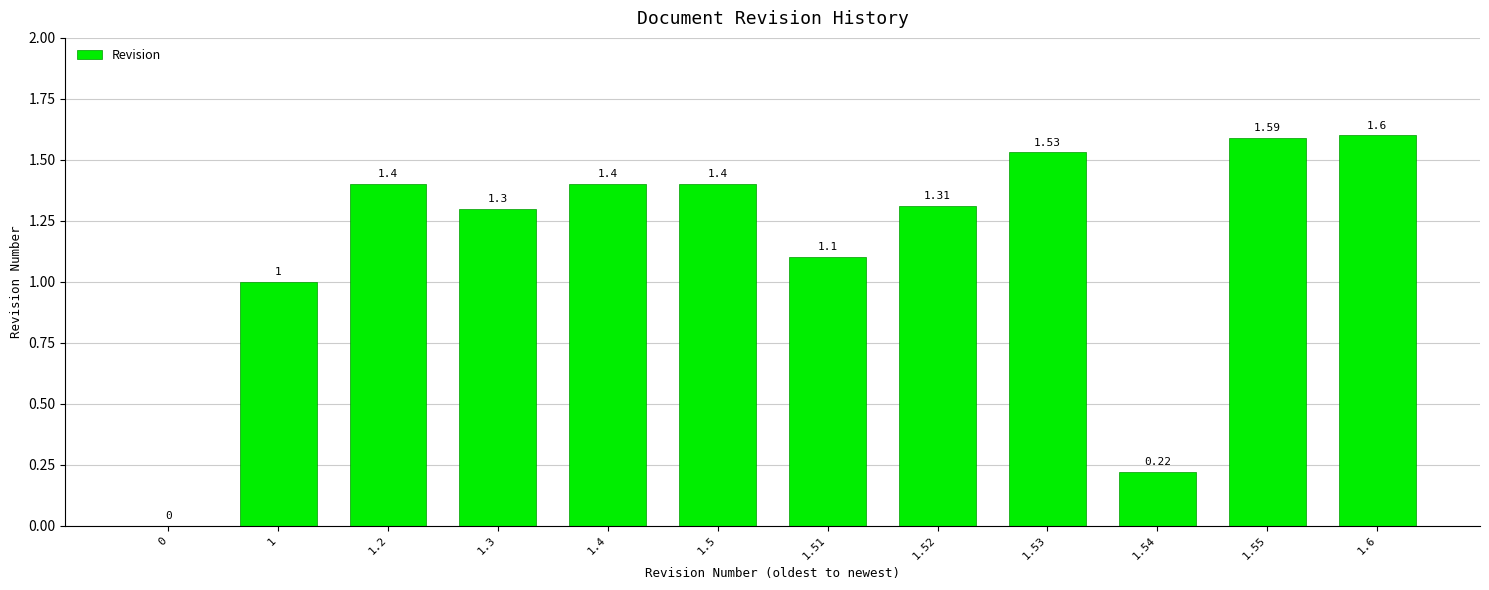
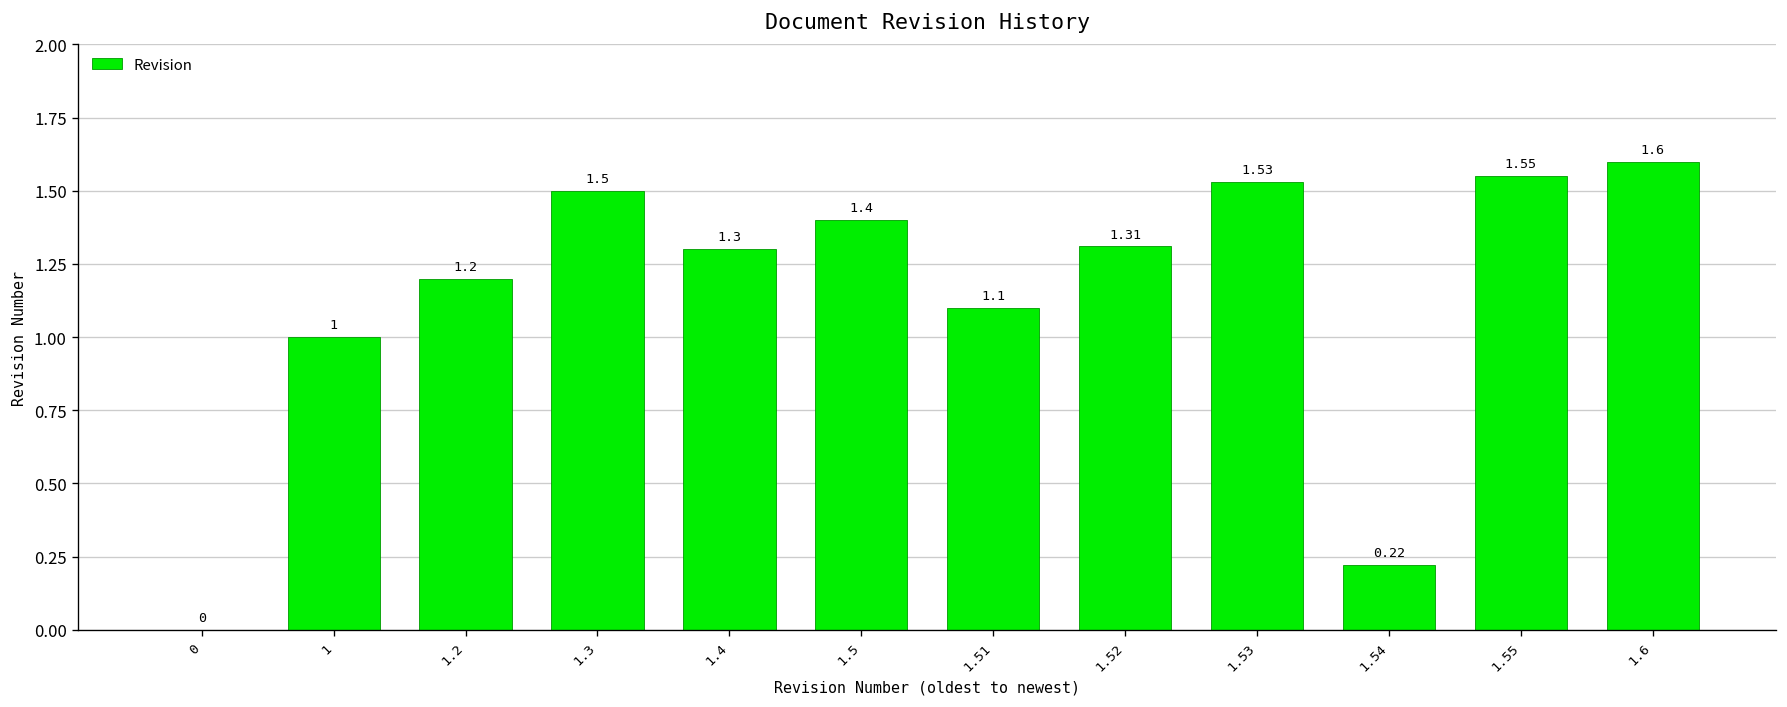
  {
    "0": 0,
    "1": 1,
-   "1.2": 1.4,
-   "1.3": 1.3,
-   "1.4": 1.4,
+   "1.2": 1.2,
+   "1.3": 1.5,
+   "1.4": 1.3,
    "1.5": 1.4,
    "1.51": 1.1,
    "1.52": 1.31,
    "1.53": 1.53,
    "1.54": 0.22,
-   "1.55": 1.59,
+   "1.55": 1.55,
    "1.6": 1.6
  }
